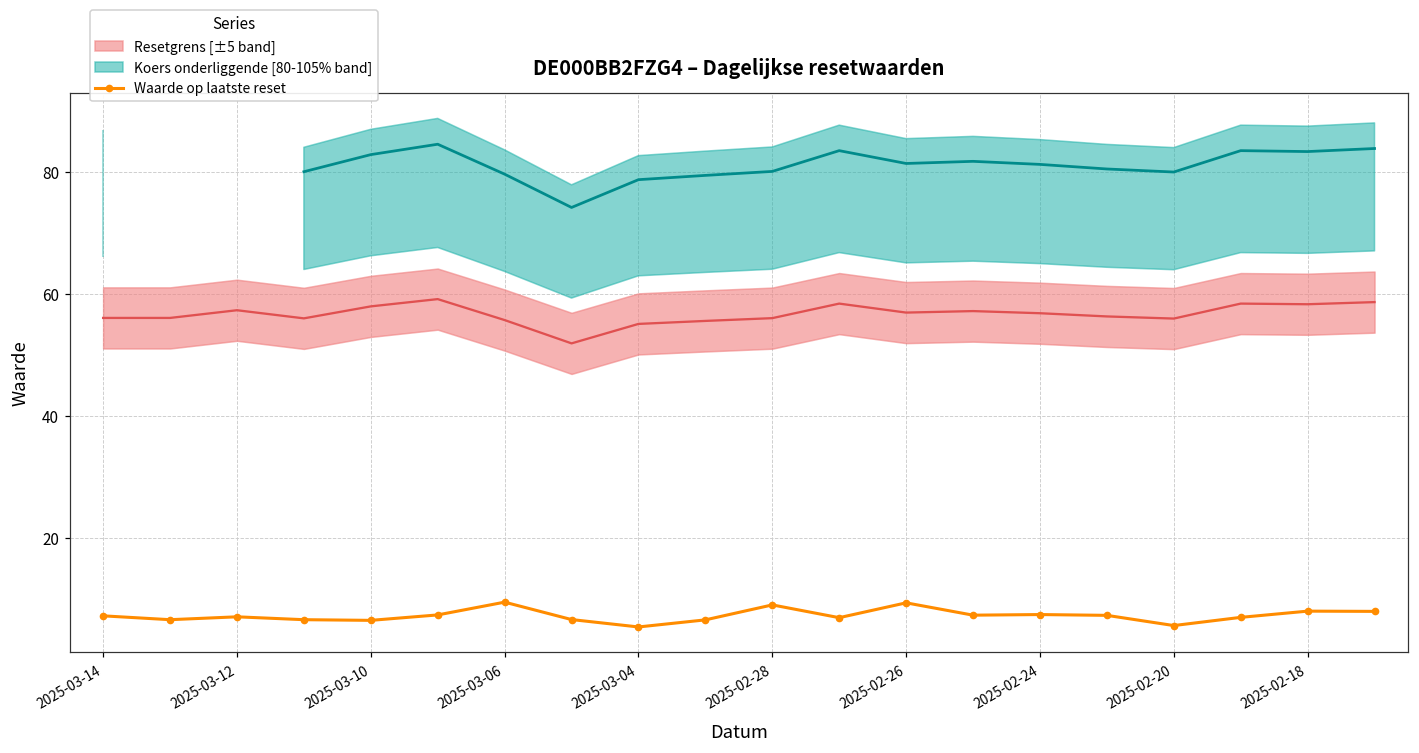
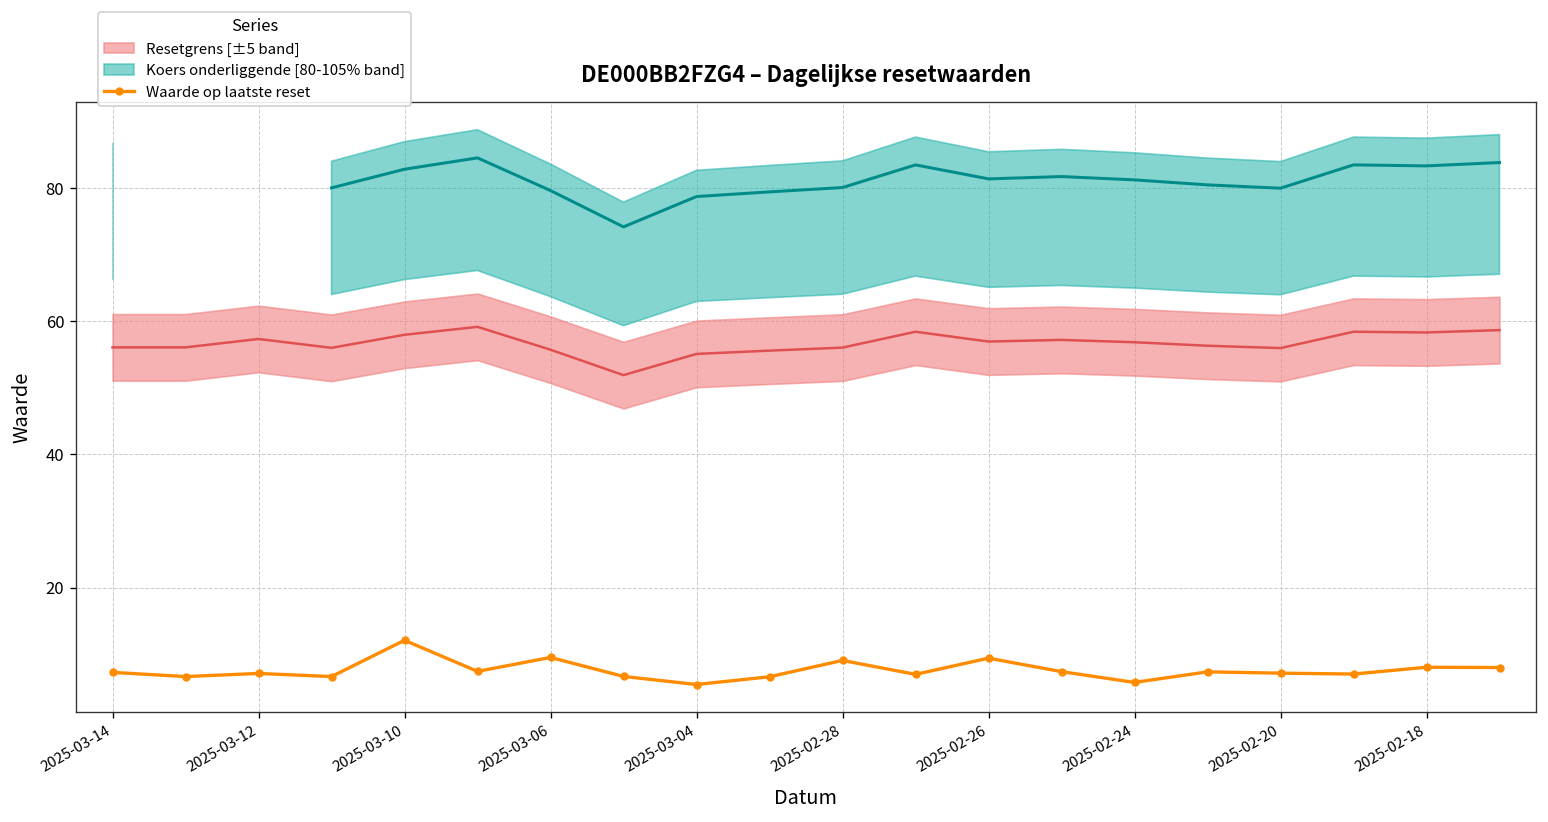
  {
    "Waarde op laatste reset": {
      "2025-03-14": 7,
      "2025-03-12": 7,
-     "2025-03-10": 7,
+     "2025-03-10": 12,
      "2025-03-06": 10,
      "2025-03-04": 5,
      "2025-02-28": 9,
      "2025-02-26": 9,
-     "2025-02-24": 8,
-     "2025-02-20": 6,
+     "2025-02-24": 6,
+     "2025-02-20": 7,
      "2025-02-18": 8
    }
  }
